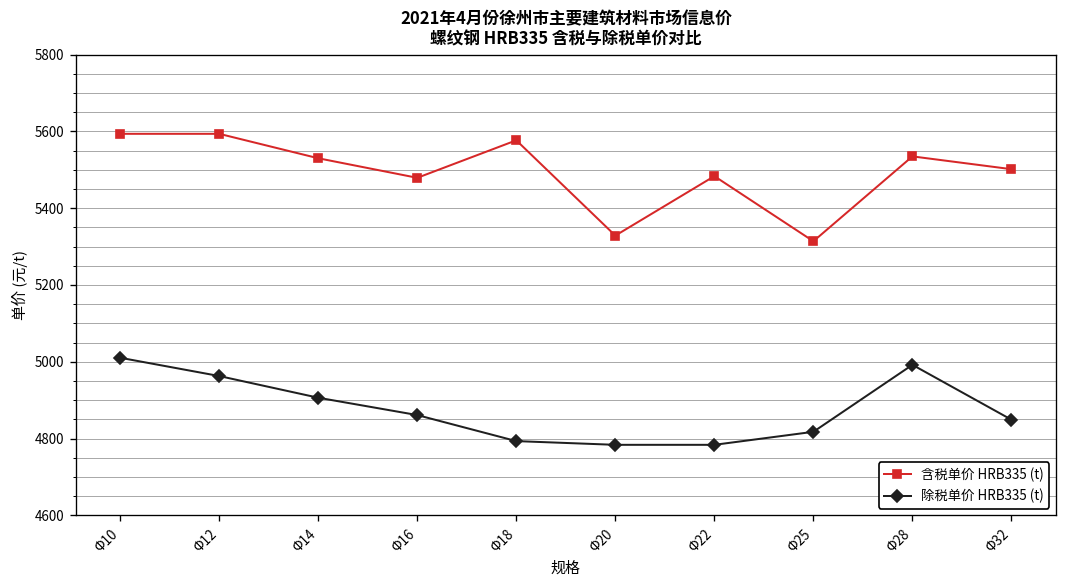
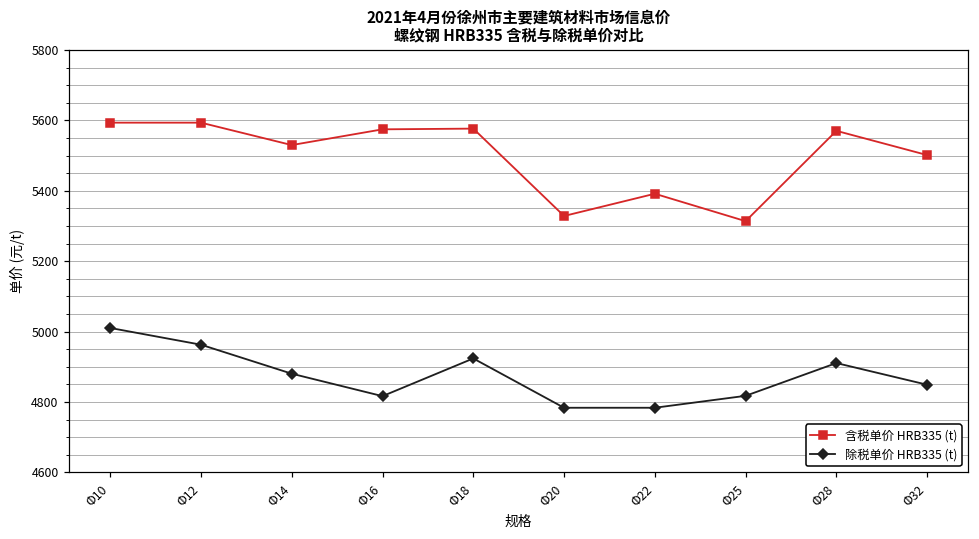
  {
    "含税单价 HRB335 (t)": {
      "Φ10": 5590,
      "Φ12": 5590,
      "Φ14": 5530,
-     "Φ16": 5480,
+     "Φ16": 5570,
      "Φ18": 5580,
      "Φ20": 5330,
-     "Φ22": 5480,
+     "Φ22": 5390,
      "Φ25": 5310,
-     "Φ28": 5530,
+     "Φ28": 5570,
      "Φ32": 5500
    },
    "除税单价 HRB335 (t)": {
      "Φ10": 5010,
      "Φ12": 4960,
-     "Φ14": 4910,
-     "Φ16": 4860,
-     "Φ18": 4790,
+     "Φ14": 4880,
+     "Φ16": 4820,
+     "Φ18": 4920,
      "Φ20": 4780,
      "Φ22": 4780,
      "Φ25": 4820,
-     "Φ28": 4990,
+     "Φ28": 4910,
      "Φ32": 4850
    }
  }
